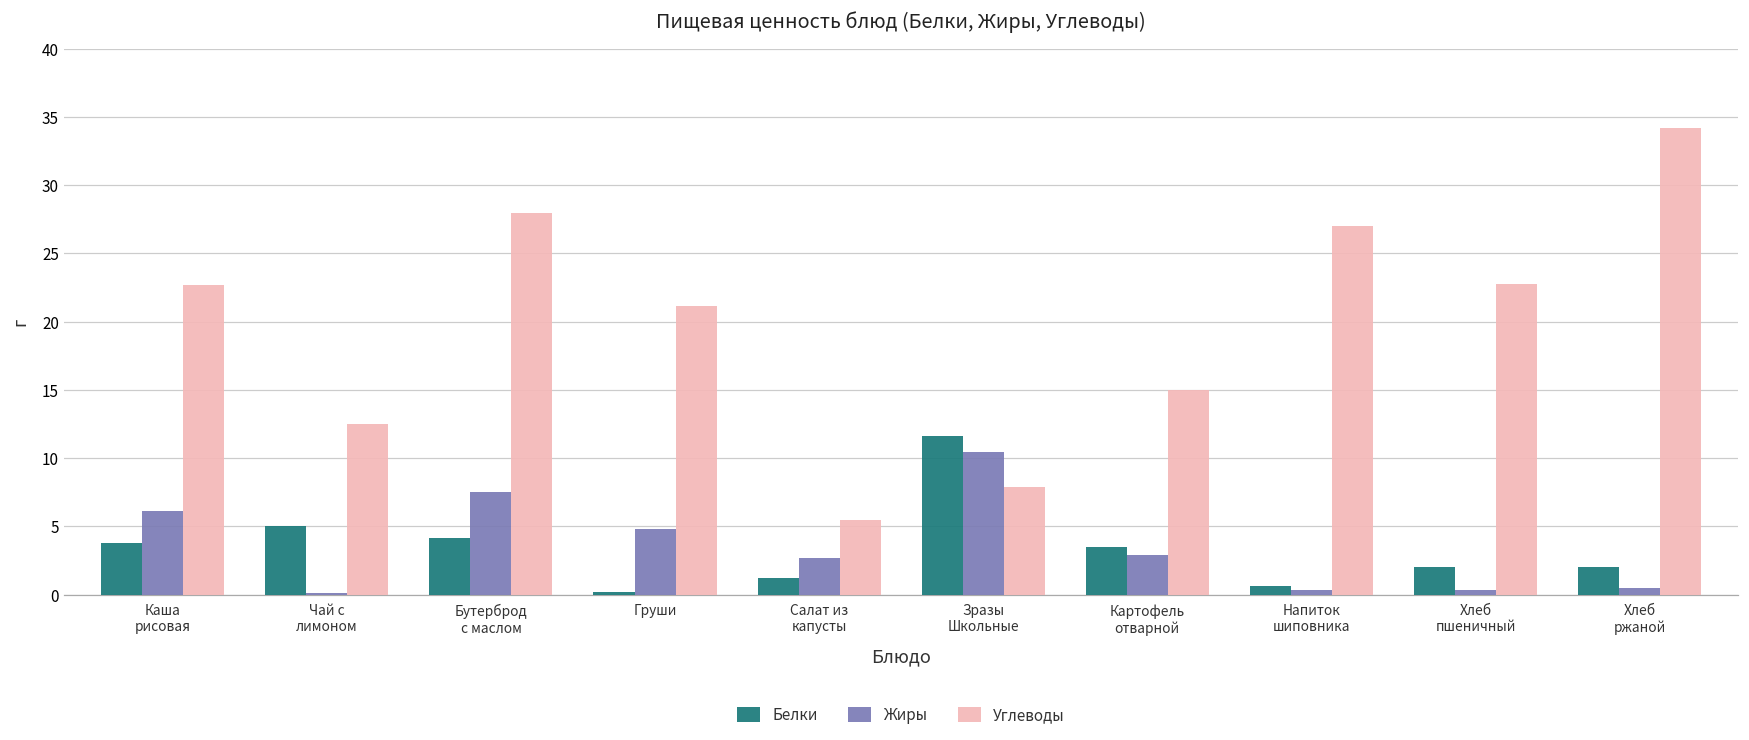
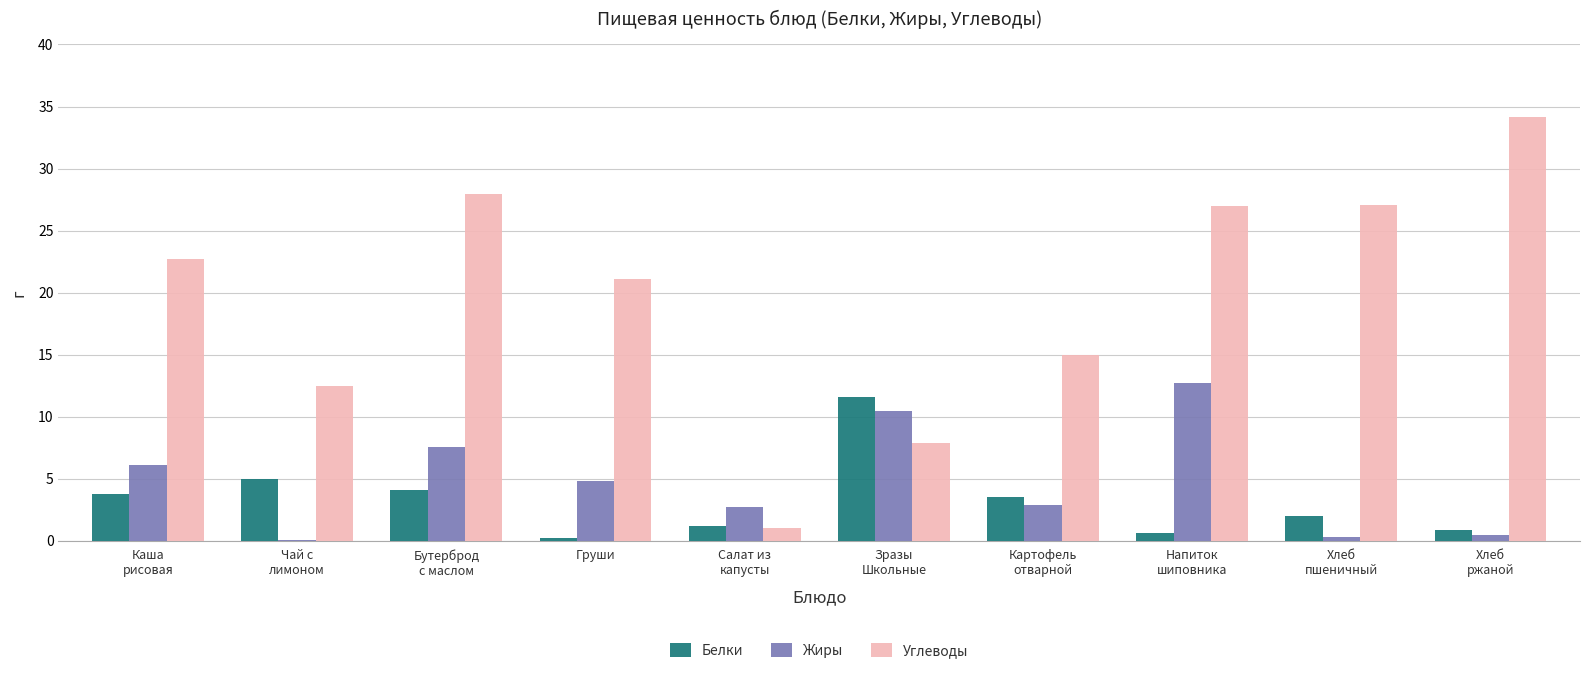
  {
    "Белки": {
      "Каша рисовая": 3.8,
      "Чай с лимоном": 5.0,
      "Бутерброд с маслом": 4.1,
      "Салат из капусты": 1.2,
      "Зразы Школьные": 11.6,
      "Картофель отварной": 3.5,
      "Напиток шиповника": 0.6,
      "Хлеб пшеничный": 2.0,
-     "Хлеб ржаной": 2.1
+     "Хлеб ржаной": 0.9
    },
    "Жиры": {
      "Каша рисовая": 6.1,
      "Бутерброд с маслом": 7.5,
      "Груши": 4.8,
      "Салат из капусты": 2.7,
      "Зразы Школьные": 10.4,
      "Картофель отварной": 2.9,
-     "Напиток шиповника": 0.3,
+     "Напиток шиповника": 12.7,
      "Хлеб пшеничный": 0.3,
      "Хлеб ржаной": 0.5
    },
    "Углеводы": {
      "Каша рисовая": 22.7,
      "Чай с лимоном": 12.5,
      "Бутерброд с маслом": 28.0,
      "Груши": 21.1,
-     "Салат из капусты": 5.5,
+     "Салат из капусты": 1.0,
      "Зразы Школьные": 7.9,
      "Картофель отварной": 15.0,
      "Напиток шиповника": 27.0,
-     "Хлеб пшеничный": 22.8,
+     "Хлеб пшеничный": 27.1,
      "Хлеб ржаной": 34.2
    }
  }
